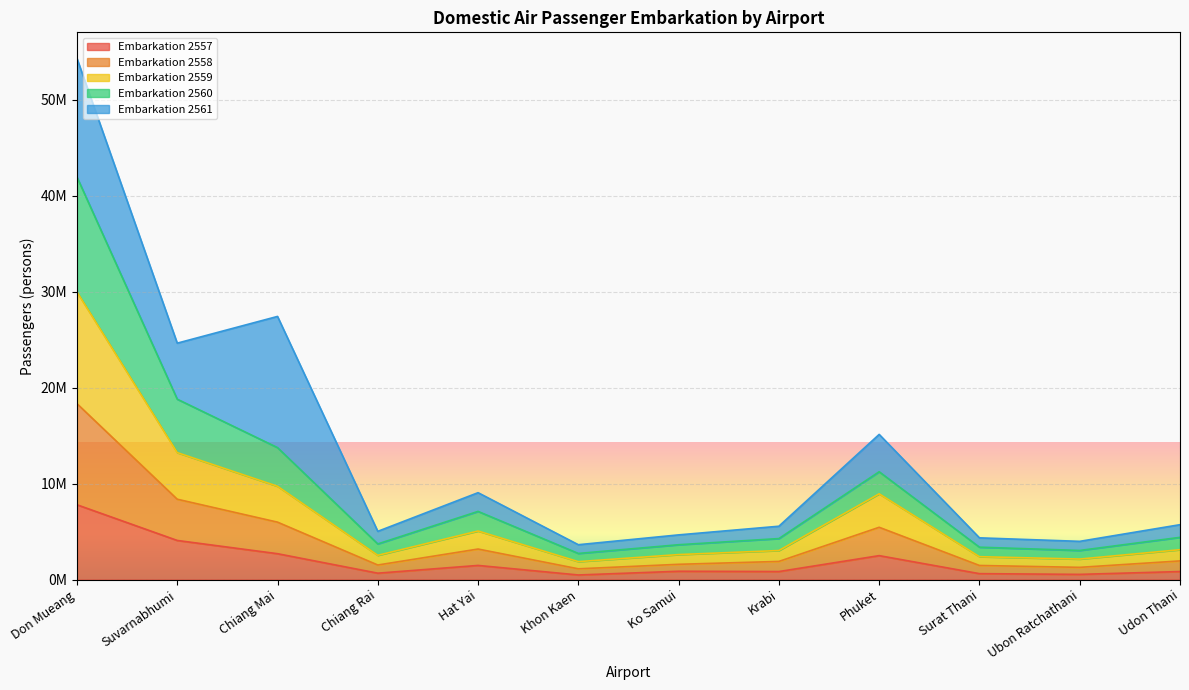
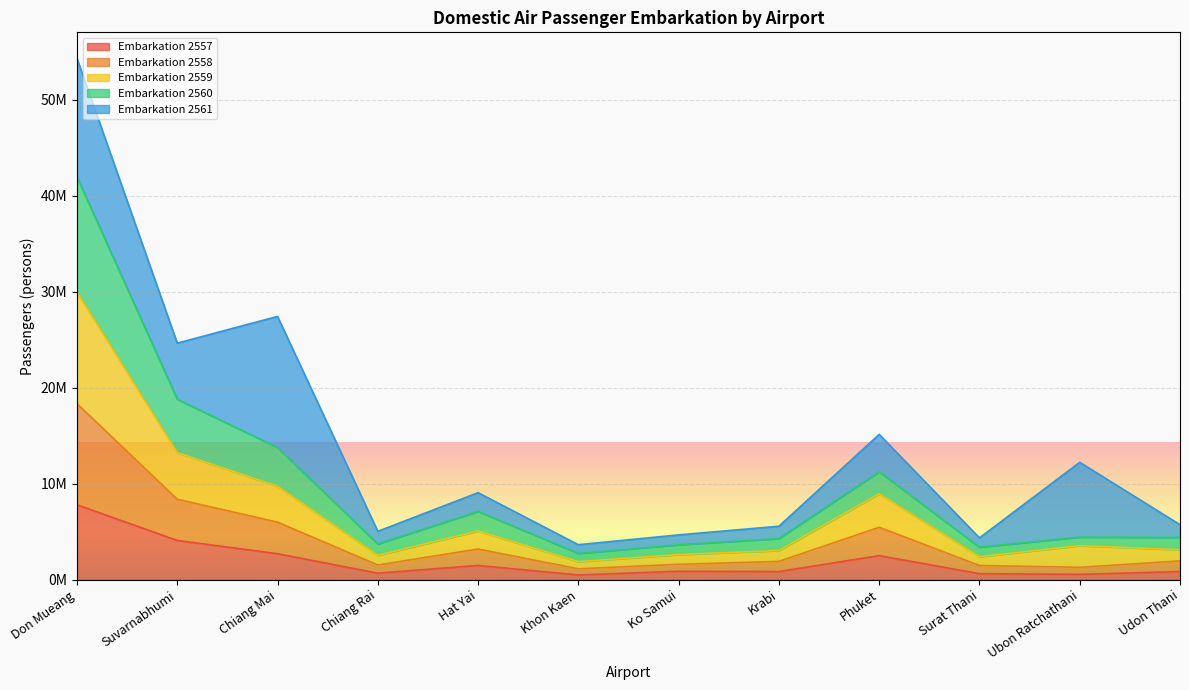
  {
    "Embarkation 2559": {
      "Don Mueang": 12000000,
      "Suvarnabhumi": 5000000,
      "Chiang Mai": 4000000,
      "Chiang Rai": 1000000,
      "Hat Yai": 2000000,
      "Khon Kaen": 1000000,
      "Ko Samui": 1000000,
      "Krabi": 1000000,
      "Phuket": 3000000,
      "Surat Thani": 1000000,
-     "Ubon Ratchathani": 1000000,
+     "Ubon Ratchathani": 2000000,
      "Udon Thani": 1000000
    },
    "Embarkation 2560": {
      "Don Mueang": 12000000,
      "Suvarnabhumi": 6000000,
      "Chiang Mai": 4000000,
      "Chiang Rai": 1000000,
      "Hat Yai": 2000000,
      "Khon Kaen": 1000000,
      "Ko Samui": 1000000,
      "Krabi": 1000000,
      "Phuket": 2000000,
      "Surat Thani": 1000000,
      "Ubon Ratchathani": 1000000,
      "Udon Thani": 1000000
    },
    "Embarkation 2561": {
      "Don Mueang": 12000000,
      "Suvarnabhumi": 6000000,
      "Chiang Mai": 14000000,
      "Chiang Rai": 1000000,
      "Hat Yai": 2000000,
      "Khon Kaen": 1000000,
      "Ko Samui": 1000000,
      "Krabi": 1000000,
      "Phuket": 4000000,
      "Surat Thani": 1000000,
-     "Ubon Ratchathani": 1000000,
+     "Ubon Ratchathani": 8000000,
      "Udon Thani": 1000000
    }
  }
